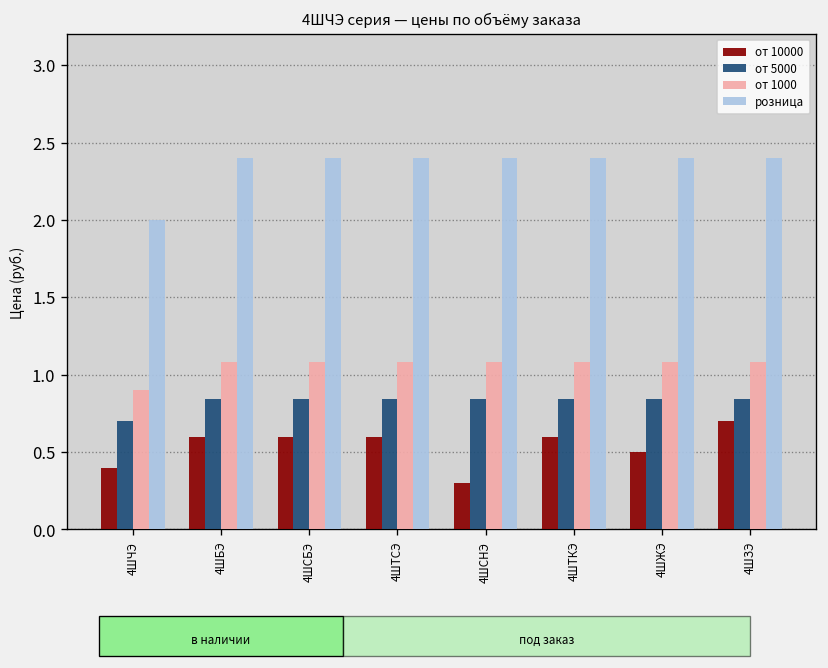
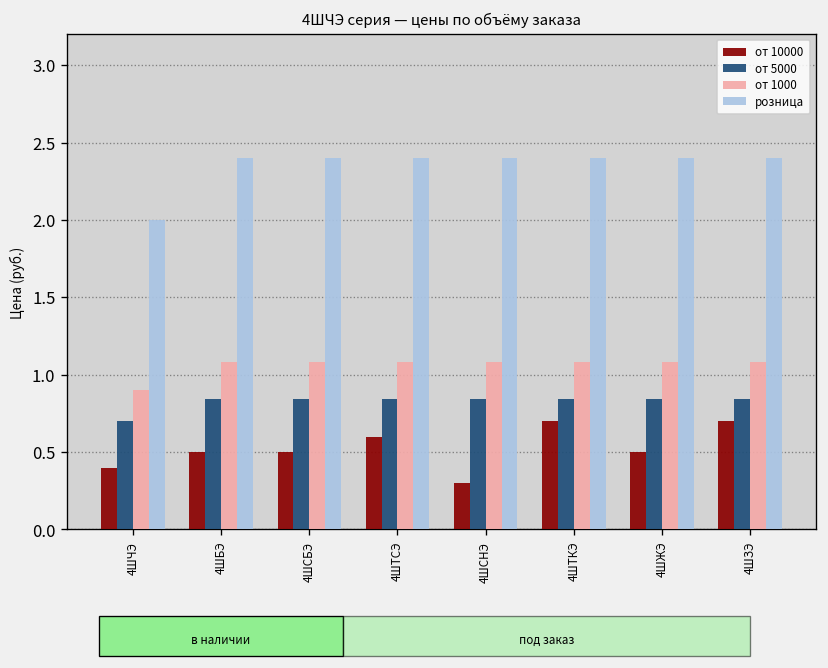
  {
    "от 10000": {
      "4ШЧЭ": 0.4,
-     "4ШБЭ": 0.6,
-     "4ШСБЭ": 0.6,
+     "4ШБЭ": 0.5,
+     "4ШСБЭ": 0.5,
      "4ШТСЭ": 0.6,
      "4ШСНЭ": 0.3,
-     "4ШТКЭ": 0.6,
+     "4ШТКЭ": 0.7,
      "4ШЖЭ": 0.5,
      "4ШЗЭ": 0.7
    },
    "от 5000": {
      "4ШЧЭ": 0.7,
      "4ШБЭ": 0.84,
      "4ШСБЭ": 0.84,
      "4ШТСЭ": 0.84,
      "4ШСНЭ": 0.84,
      "4ШТКЭ": 0.84,
      "4ШЖЭ": 0.84,
      "4ШЗЭ": 0.84
    },
    "от 1000": {
      "4ШЧЭ": 0.9,
      "4ШБЭ": 1.08,
      "4ШСБЭ": 1.08,
      "4ШТСЭ": 1.08,
      "4ШСНЭ": 1.08,
      "4ШТКЭ": 1.08,
      "4ШЖЭ": 1.08,
      "4ШЗЭ": 1.08
    },
    "розница": {
      "4ШЧЭ": 2.0,
      "4ШБЭ": 2.4,
      "4ШСБЭ": 2.4,
      "4ШТСЭ": 2.4,
      "4ШСНЭ": 2.4,
      "4ШТКЭ": 2.4,
      "4ШЖЭ": 2.4,
      "4ШЗЭ": 2.4
    }
  }
